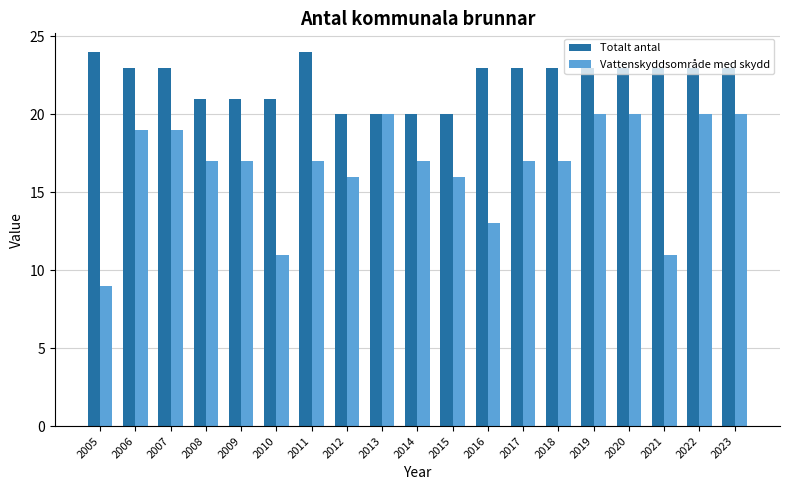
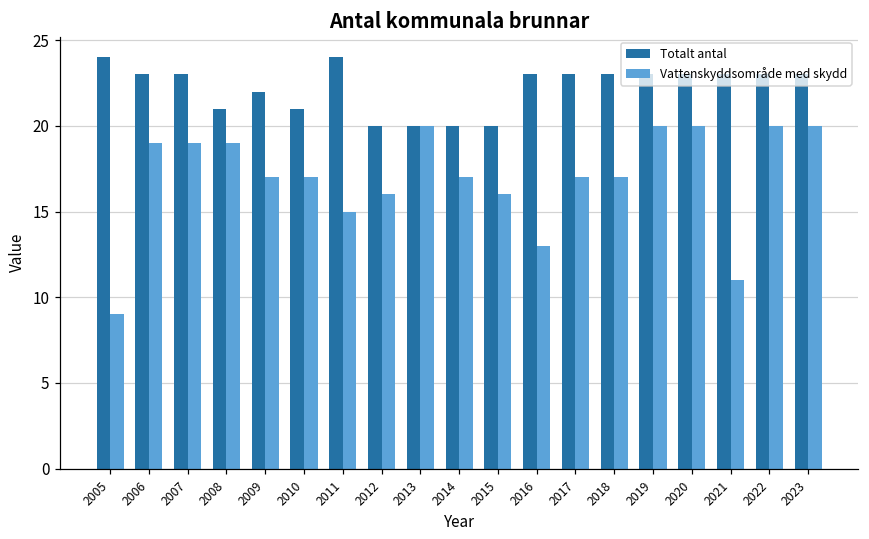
  {
    "Totalt antal": {
      "2005": 24,
      "2006": 23,
      "2007": 23,
      "2008": 21,
-     "2009": 21,
+     "2009": 22,
      "2010": 21,
      "2011": 24,
      "2012": 20,
      "2013": 20,
      "2014": 20,
      "2015": 20,
      "2016": 23,
      "2017": 23,
      "2018": 23
    },
    "Vattenskyddsområde med skydd": {
      "2005": 9,
      "2006": 19,
      "2007": 19,
-     "2008": 17,
+     "2008": 19,
      "2009": 17,
-     "2010": 11,
-     "2011": 17,
+     "2010": 17,
+     "2011": 15,
      "2012": 16,
      "2013": 20,
      "2014": 17,
      "2015": 16,
      "2016": 13,
      "2017": 17,
      "2018": 17,
      "2019": 20,
      "2020": 20,
      "2021": 11,
      "2022": 20,
      "2023": 20
    }
  }
